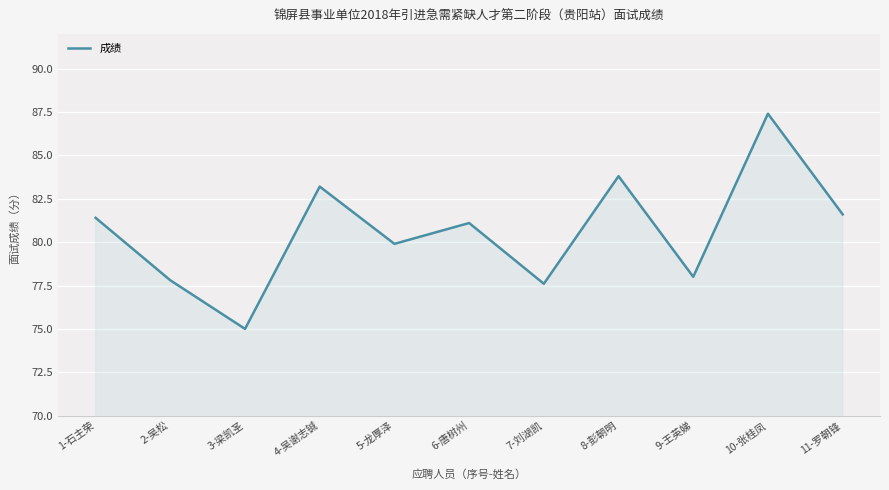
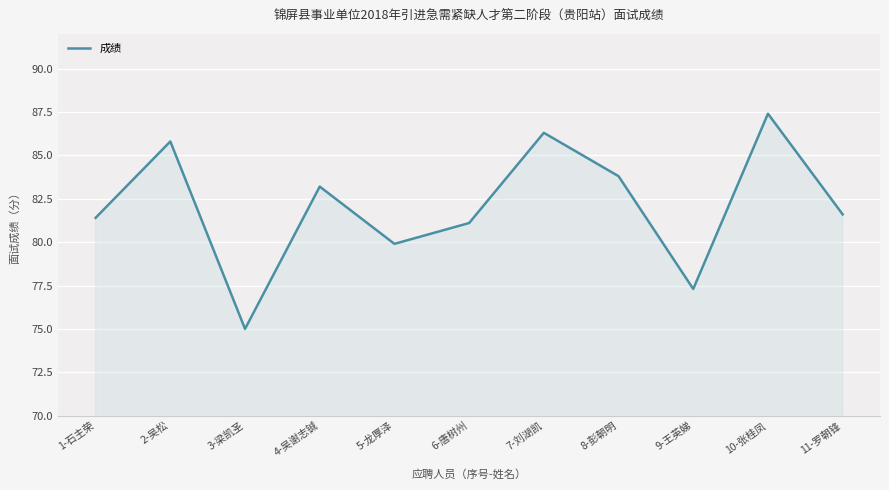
  {
    "1-石主荣": 81.4,
-   "2-吴松": 77.8,
+   "2-吴松": 85.8,
    "3-梁凯圣": 75.0,
    "4-吴谢志铖": 83.2,
    "5-龙厚泽": 79.9,
    "6-唐树州": 81.1,
-   "7-刘湖凯": 77.6,
+   "7-刘湖凯": 86.3,
    "8-彭朝明": 83.8,
-   "9-王英娣": 78.0,
+   "9-王英娣": 77.3,
    "10-张桂凤": 87.4,
    "11-罗朝锋": 81.6
  }
